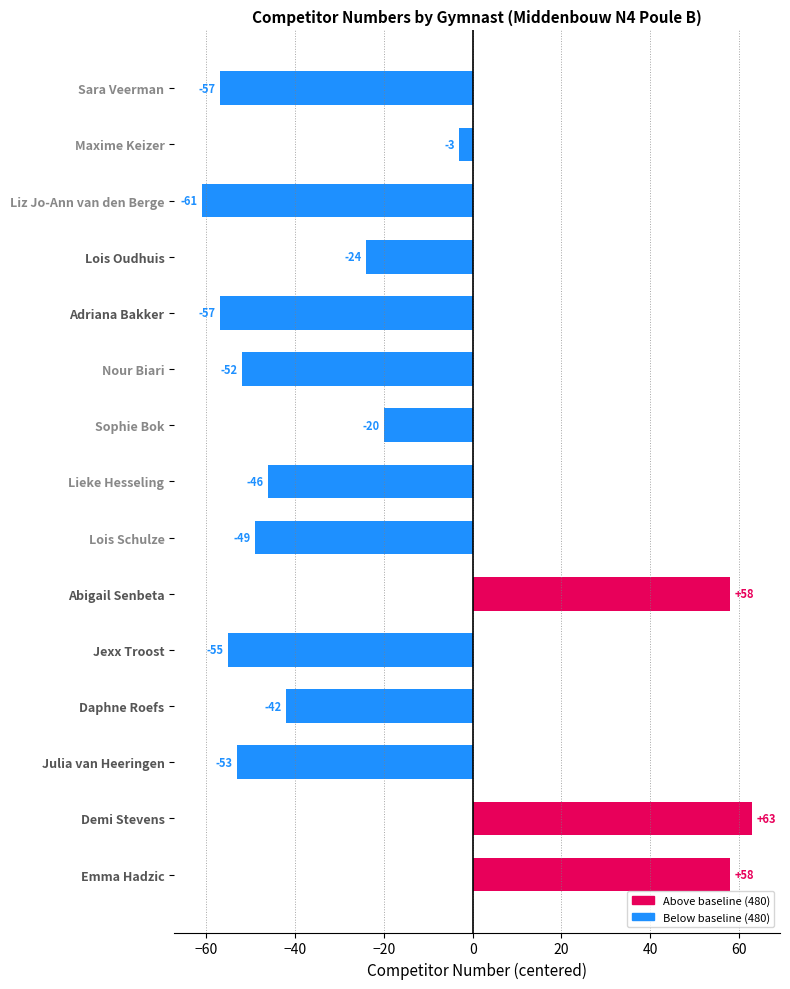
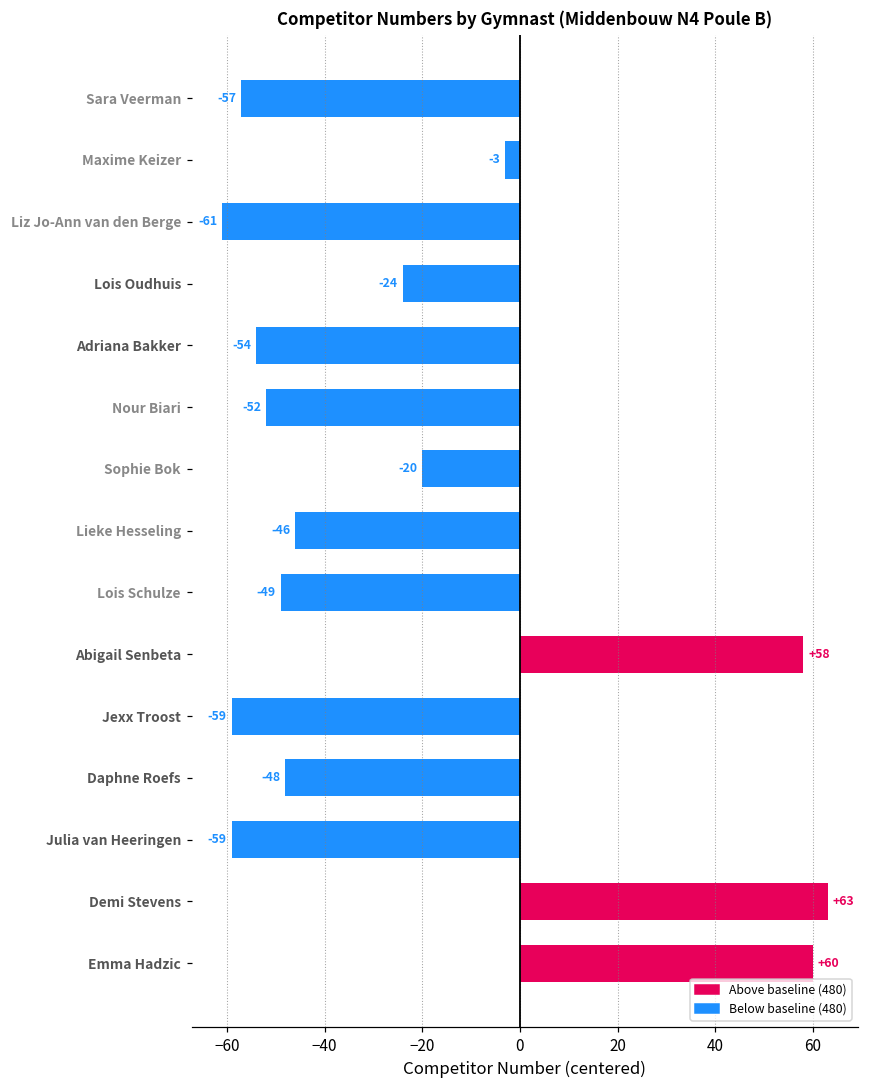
  {
    "Sara Veerman": "-57",
    "Maxime Keizer": "-3",
    "Liz Jo-Ann van den Berge": "-61",
    "Lois Oudhuis": "-24",
-   "Adriana Bakker": "-57",
+   "Adriana Bakker": "-54",
    "Nour Biari": "-52",
    "Sophie Bok": "-20",
    "Lieke Hesseling": "-46",
    "Lois Schulze": "-49",
    "Abigail Senbeta": "+58",
-   "Jexx Troost": "-55",
-   "Daphne Roefs": "-42",
-   "Julia van Heeringen": "-53",
+   "Jexx Troost": "-59",
+   "Daphne Roefs": "-48",
+   "Julia van Heeringen": "-59",
    "Demi Stevens": "+63",
-   "Emma Hadzic": "+58"
+   "Emma Hadzic": "+60"
  }
